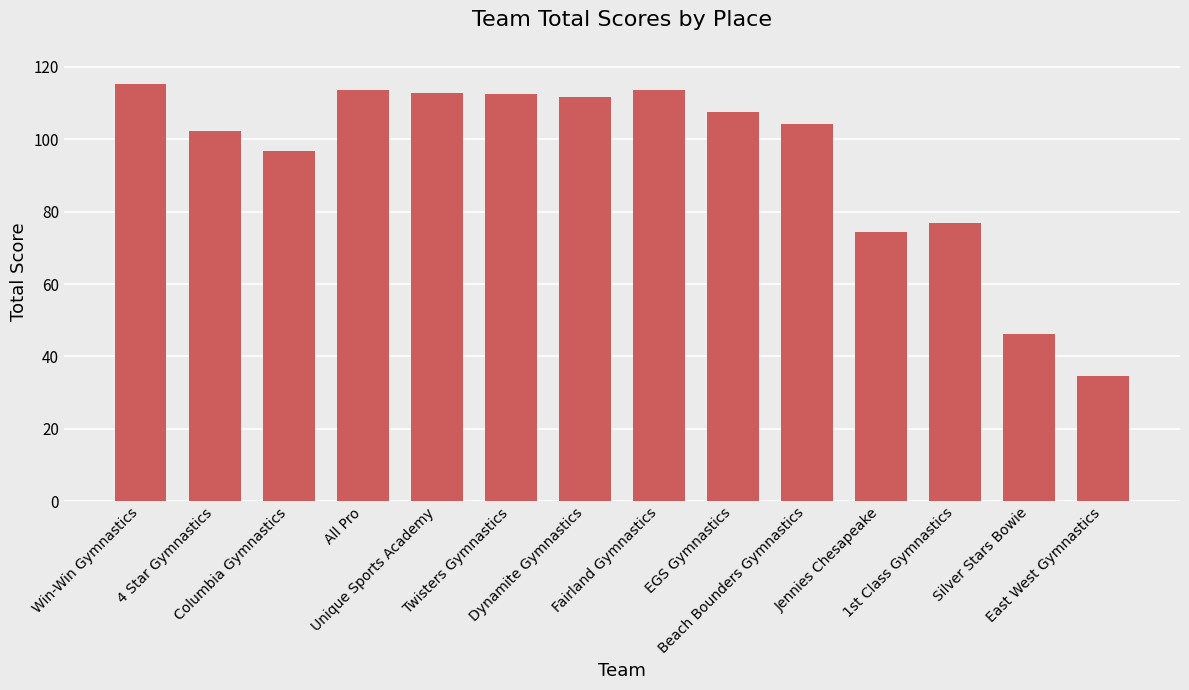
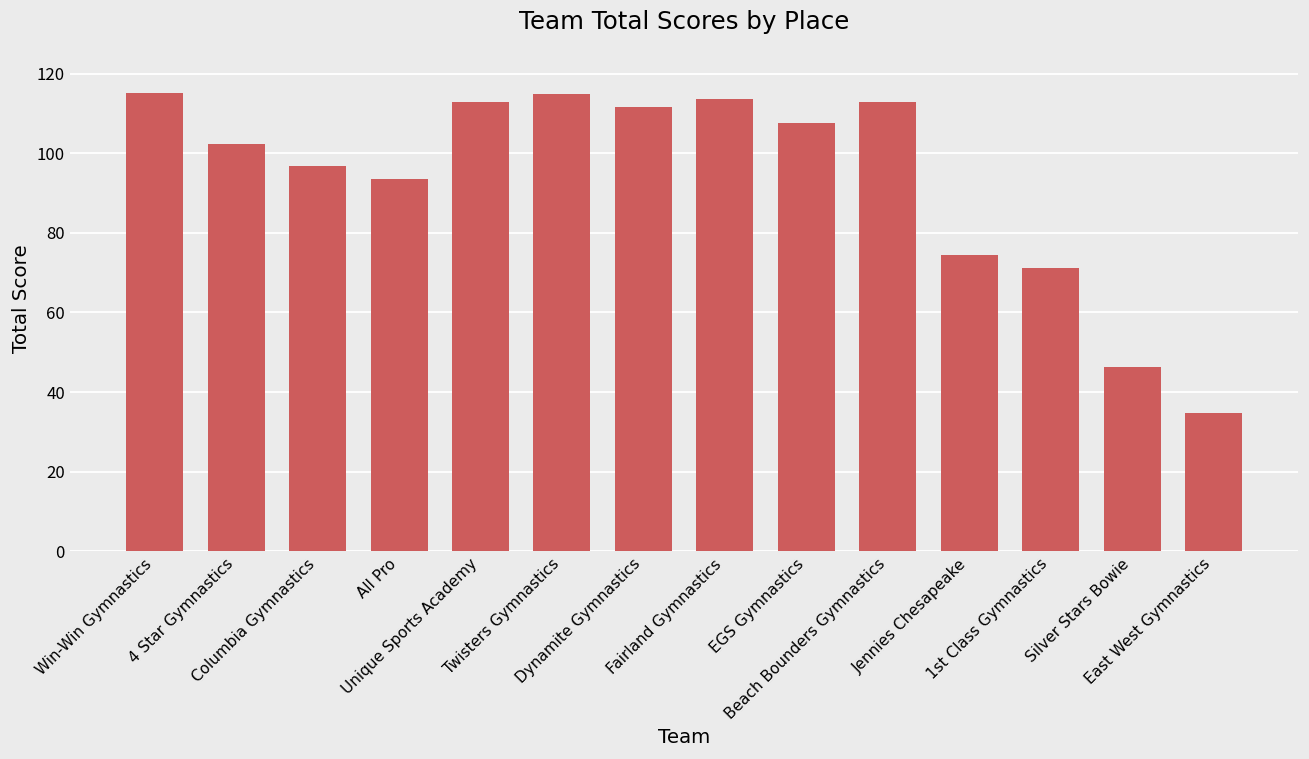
  {
    "Win-Win Gymnastics": 115,
    "4 Star Gymnastics": 102,
    "Columbia Gymnastics": 97,
-   "All Pro": 114,
+   "All Pro": 94,
    "Unique Sports Academy": 113,
-   "Twisters Gymnastics": 113,
+   "Twisters Gymnastics": 115,
    "Dynamite Gymnastics": 112,
    "Fairland Gymnastics": 114,
    "EGS Gymnastics": 108,
-   "Beach Bounders Gymnastics": 104,
+   "Beach Bounders Gymnastics": 113,
    "Jennies Chesapeake": 74,
-   "1st Class Gymnastics": 77,
+   "1st Class Gymnastics": 71,
    "Silver Stars Bowie": 46,
    "East West Gymnastics": 35
  }
